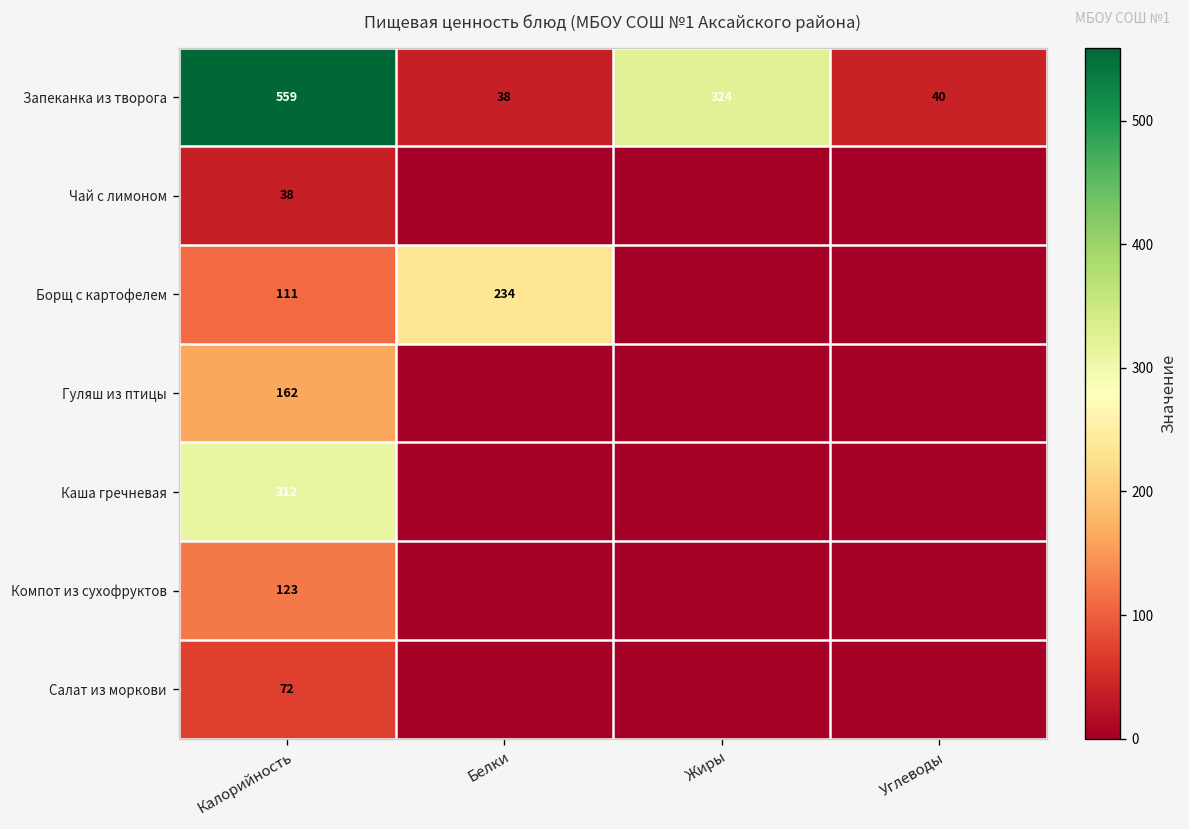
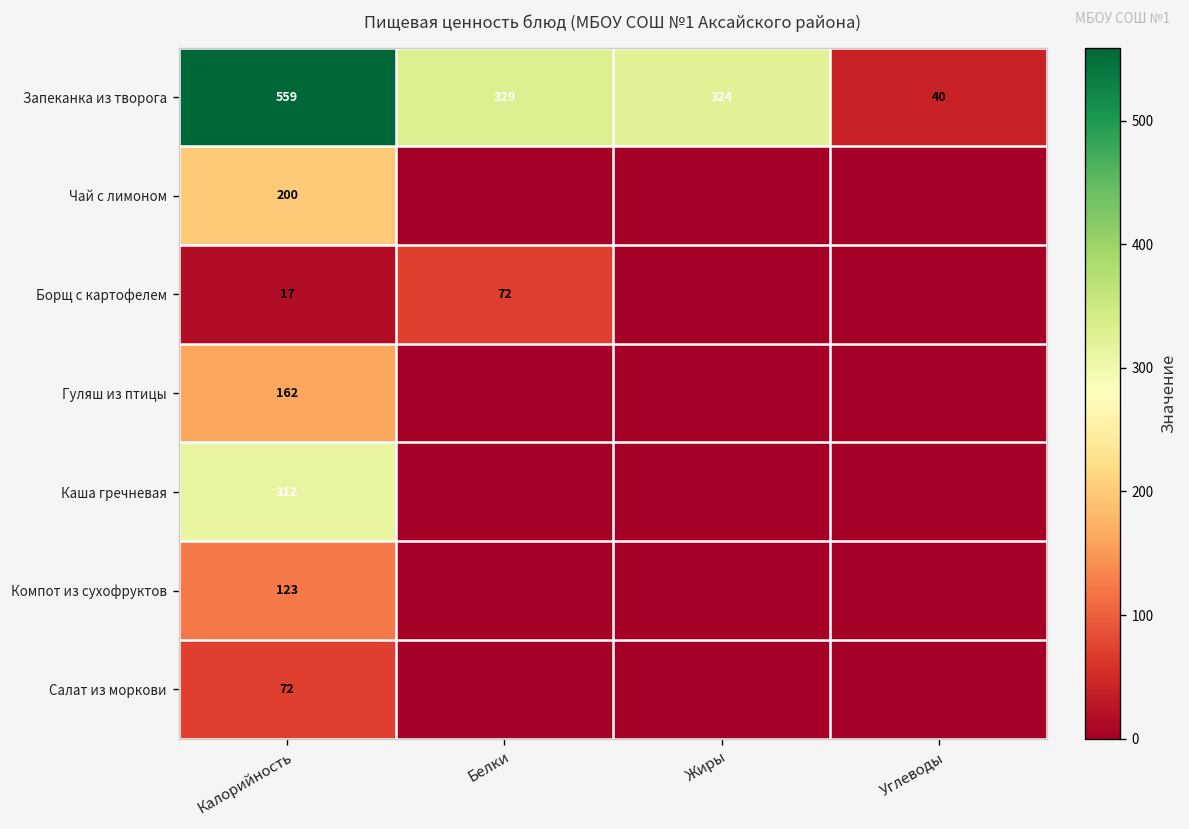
  {
    "Запеканка из творога": {
      "Калорийность": 559,
-     "Белки": 38,
+     "Белки": 329,
      "Жиры": 324,
      "Углеводы": 40
    },
    "Чай с лимоном": {
-     "Калорийность": 38
+     "Калорийность": 200
    },
    "Борщ с картофелем": {
-     "Калорийность": 111,
-     "Белки": 234
+     "Калорийность": 17,
+     "Белки": 72
    },
    "Гуляш из птицы": {
      "Калорийность": 162
    },
    "Каша гречневая": {
      "Калорийность": 312
    },
    "Компот из сухофруктов": {
      "Калорийность": 123
    },
    "Салат из моркови": {
      "Калорийность": 72
    }
  }
